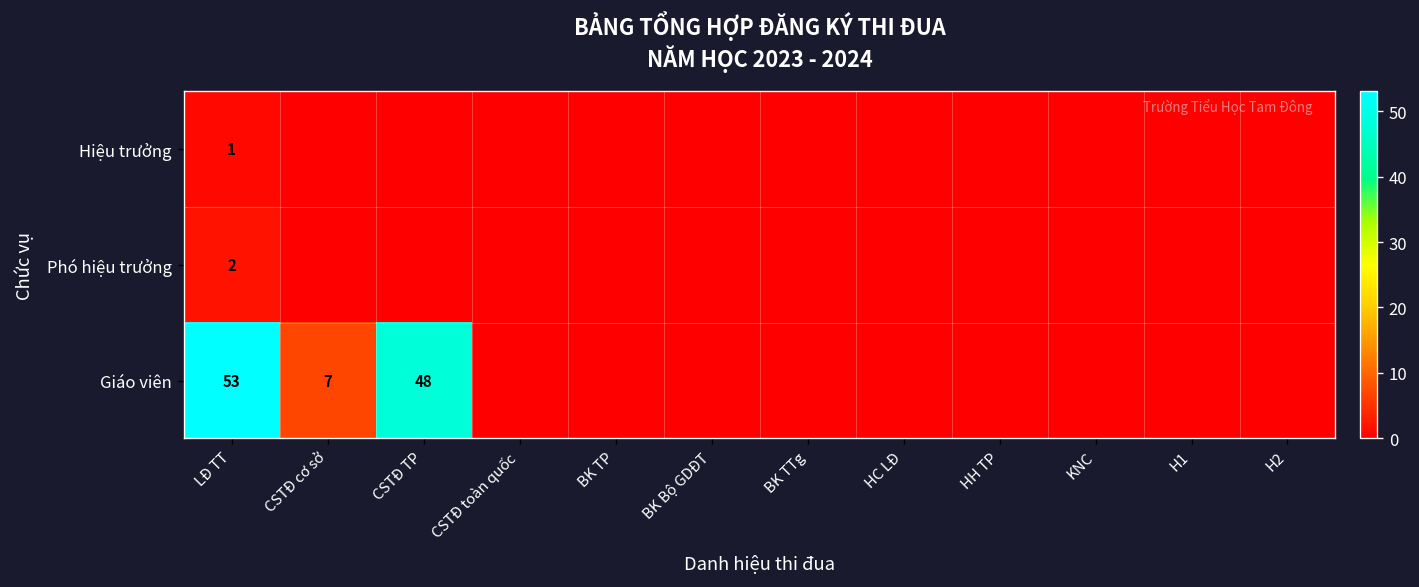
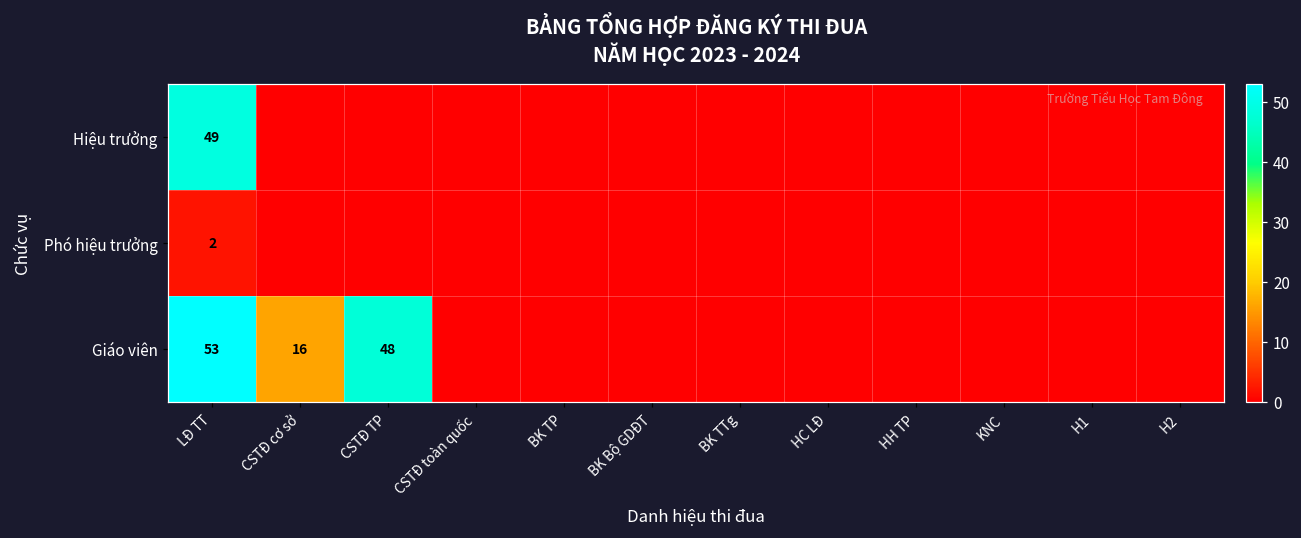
  {
    "Hiệu trưởng": {
-     "LĐ TT": 1
+     "LĐ TT": 49
    },
    "Phó hiệu trưởng": {
      "LĐ TT": 2
    },
    "Giáo viên": {
      "LĐ TT": 53,
-     "CSTĐ cơ sở": 7,
+     "CSTĐ cơ sở": 16,
      "CSTĐ TP": 48
    }
  }
